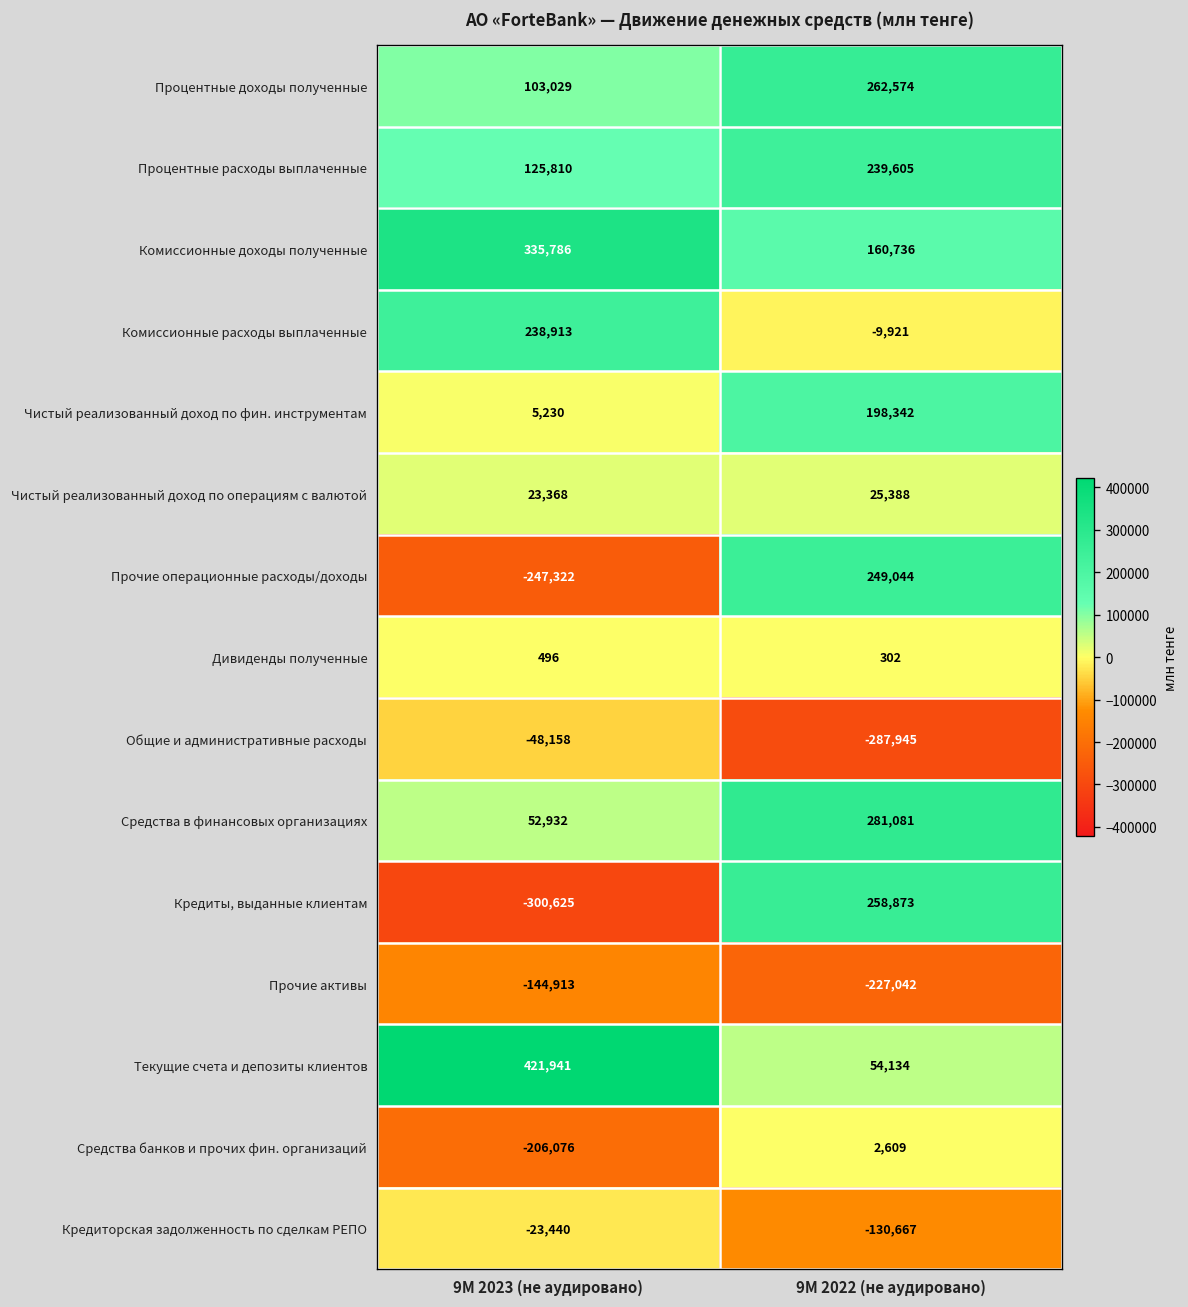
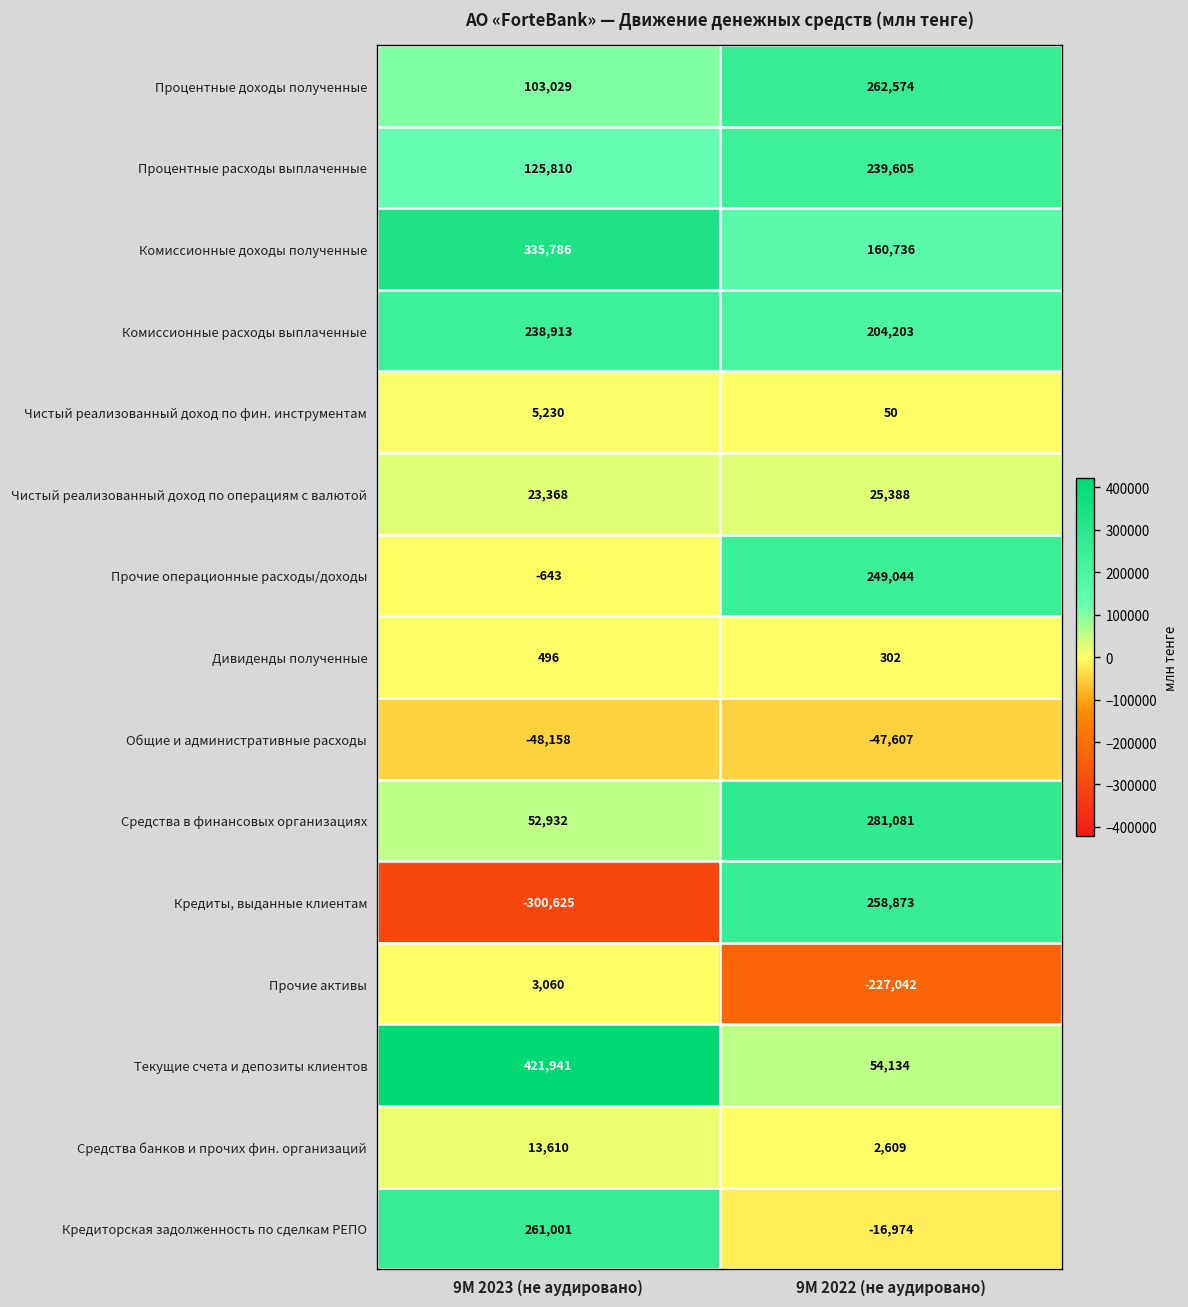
  {
    "Процентные доходы полученные": {
      "9M 2023 (не аудировано)": "103,029",
      "9M 2022 (не аудировано)": "262,574"
    },
    "Процентные расходы выплаченные": {
      "9M 2023 (не аудировано)": "125,810",
      "9M 2022 (не аудировано)": "239,605"
    },
    "Комиссионные доходы полученные": {
      "9M 2023 (не аудировано)": "335,786",
      "9M 2022 (не аудировано)": "160,736"
    },
    "Комиссионные расходы выплаченные": {
      "9M 2023 (не аудировано)": "238,913",
-     "9M 2022 (не аудировано)": "-9,921"
+     "9M 2022 (не аудировано)": "204,203"
    },
    "Чистый реализованный доход по фин. инструментам": {
      "9M 2023 (не аудировано)": "5,230",
-     "9M 2022 (не аудировано)": "198,342"
+     "9M 2022 (не аудировано)": "50"
    },
    "Чистый реализованный доход по операциям с валютой": {
      "9M 2023 (не аудировано)": "23,368",
      "9M 2022 (не аудировано)": "25,388"
    },
    "Прочие операционные расходы/доходы": {
-     "9M 2023 (не аудировано)": "-247,322",
+     "9M 2023 (не аудировано)": "-643",
      "9M 2022 (не аудировано)": "249,044"
    },
    "Дивиденды полученные": {
      "9M 2023 (не аудировано)": "496",
      "9M 2022 (не аудировано)": "302"
    },
    "Общие и административные расходы": {
      "9M 2023 (не аудировано)": "-48,158",
-     "9M 2022 (не аудировано)": "-287,945"
+     "9M 2022 (не аудировано)": "-47,607"
    },
    "Средства в финансовых организациях": {
      "9M 2023 (не аудировано)": "52,932",
      "9M 2022 (не аудировано)": "281,081"
    },
    "Кредиты, выданные клиентам": {
      "9M 2023 (не аудировано)": "-300,625",
      "9M 2022 (не аудировано)": "258,873"
    },
    "Прочие активы": {
-     "9M 2023 (не аудировано)": "-144,913",
+     "9M 2023 (не аудировано)": "3,060",
      "9M 2022 (не аудировано)": "-227,042"
    },
    "Текущие счета и депозиты клиентов": {
      "9M 2023 (не аудировано)": "421,941",
      "9M 2022 (не аудировано)": "54,134"
    },
    "Средства банков и прочих фин. организаций": {
-     "9M 2023 (не аудировано)": "-206,076",
+     "9M 2023 (не аудировано)": "13,610",
      "9M 2022 (не аудировано)": "2,609"
    },
    "Кредиторская задолженность по сделкам РЕПО": {
-     "9M 2023 (не аудировано)": "-23,440",
-     "9M 2022 (не аудировано)": "-130,667"
+     "9M 2023 (не аудировано)": "261,001",
+     "9M 2022 (не аудировано)": "-16,974"
    }
  }
